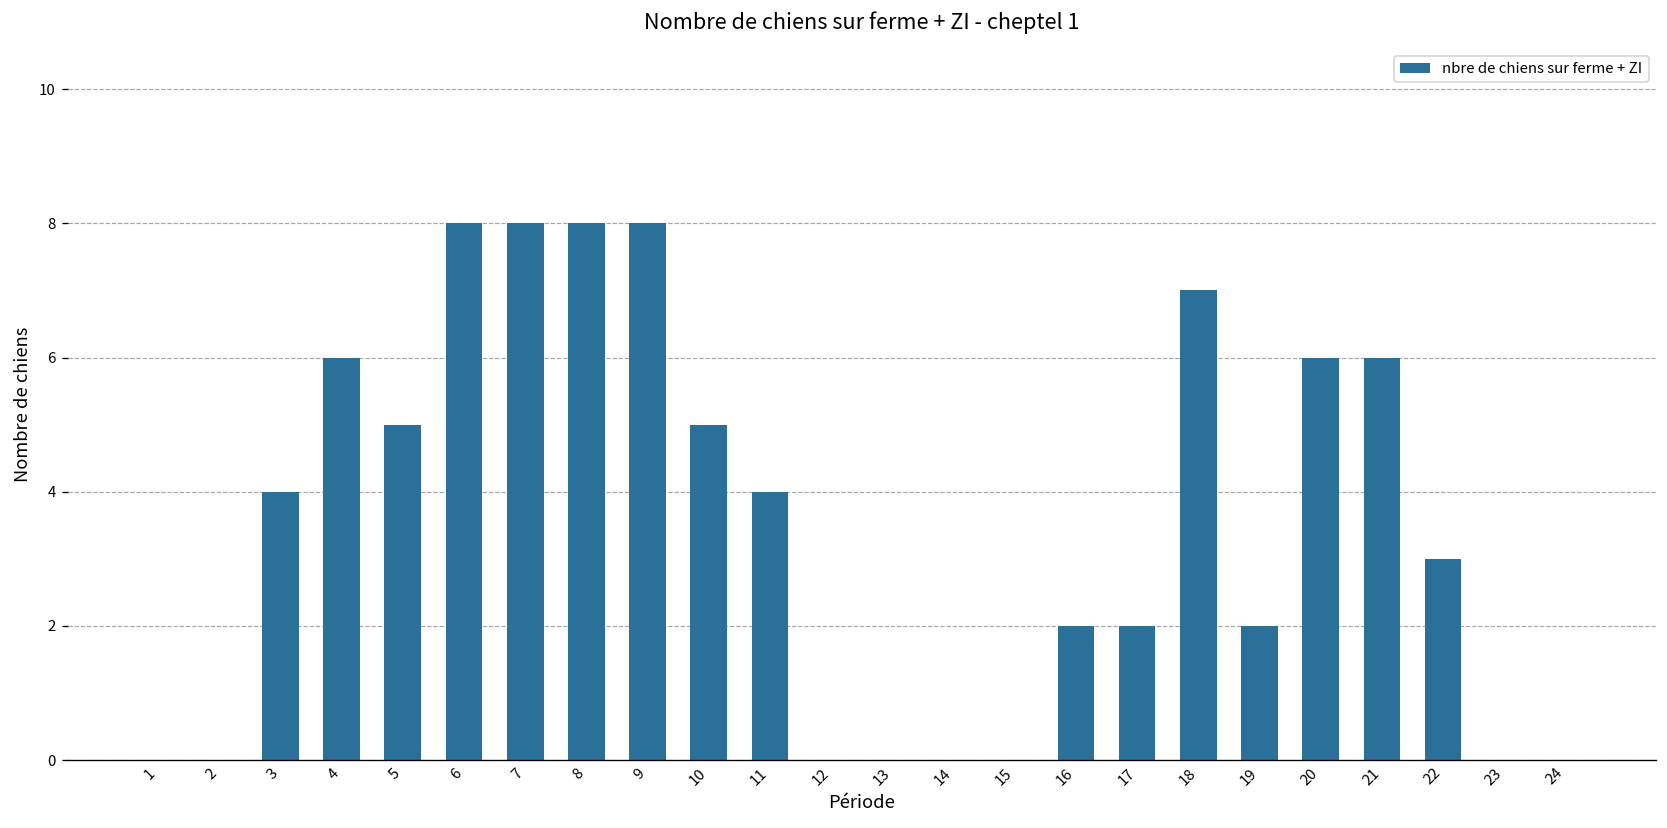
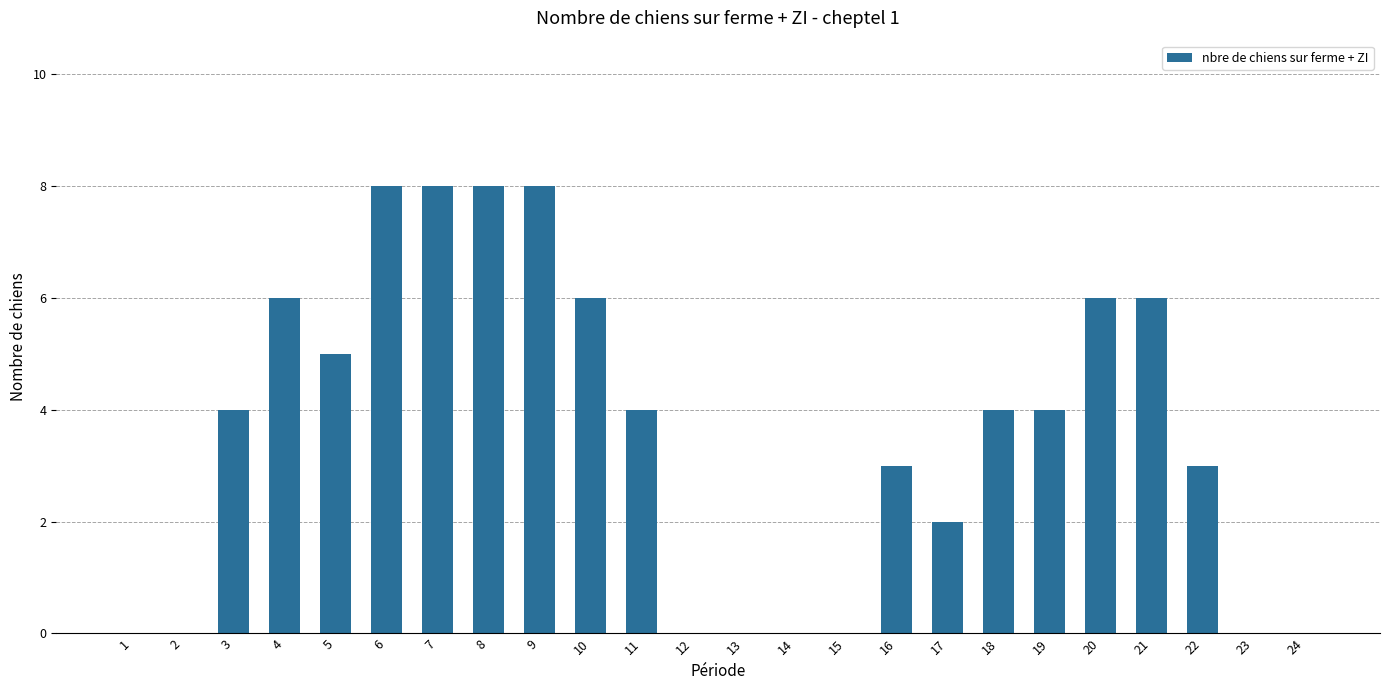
  {
    "1": 0,
    "2": 0,
    "3": 4,
    "4": 6,
    "5": 5,
    "6": 8,
    "7": 8,
    "8": 8,
    "9": 8,
-   "10": 5,
+   "10": 6,
    "11": 4,
    "12": 0,
    "13": 0,
    "14": 0,
    "15": 0,
-   "16": 2,
+   "16": 3,
    "17": 2,
-   "18": 7,
-   "19": 2,
+   "18": 4,
+   "19": 4,
    "20": 6,
    "21": 6,
    "22": 3,
    "23": 0,
    "24": 0
  }
